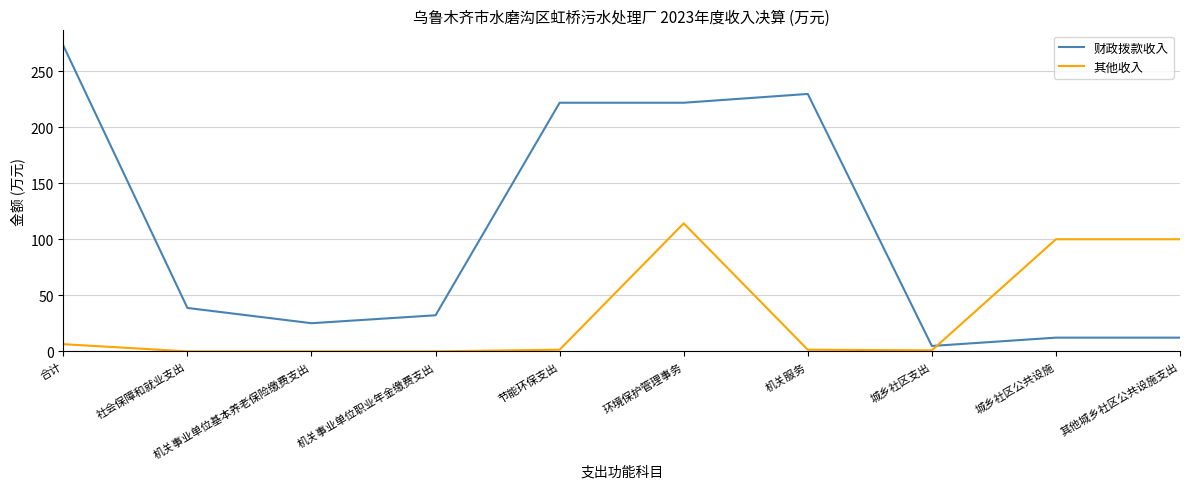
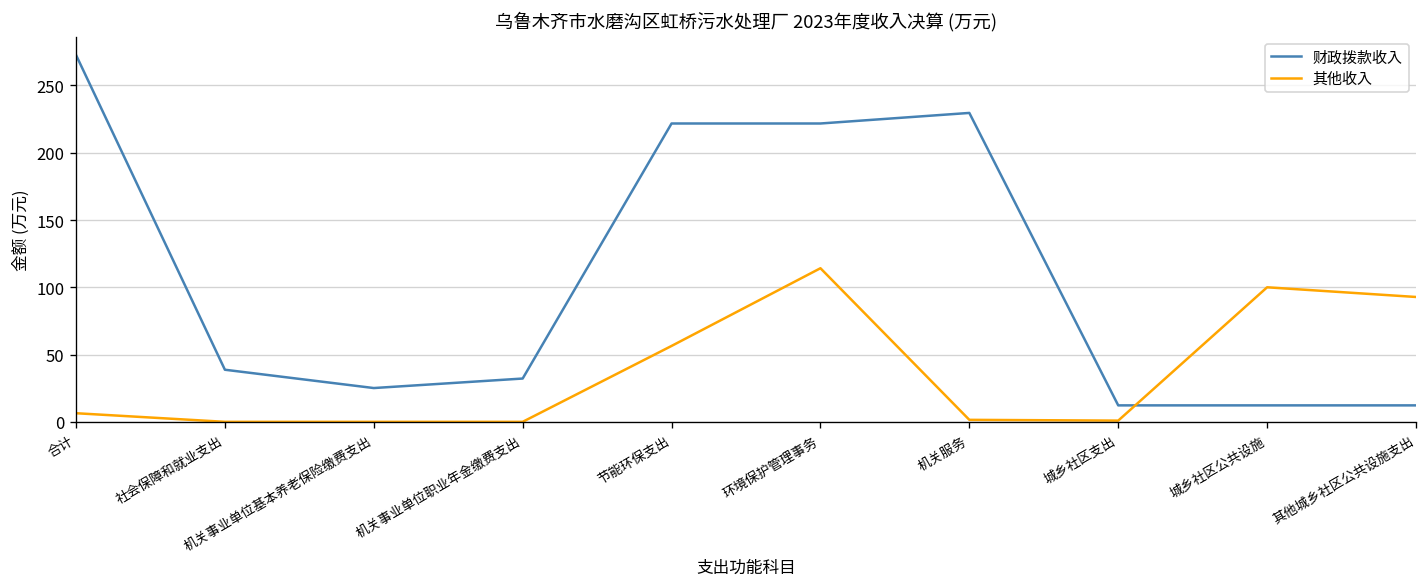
  {
    "财政拨款收入": {
      "合计": 273,
      "社会保障和就业支出": 39,
      "机关事业单位基本养老保险缴费支出": 25,
      "机关事业单位职业年金缴费支出": 32,
      "节能环保支出": 222,
      "环境保护管理事务": 222,
      "机关服务": 230,
-     "城乡社区支出": 5,
+     "城乡社区支出": 12,
      "城乡社区公共设施": 12,
      "其他城乡社区公共设施支出": 12
    },
    "其他收入": {
      "合计": 6,
      "社会保障和就业支出": 0,
      "机关事业单位基本养老保险缴费支出": 0,
      "机关事业单位职业年金缴费支出": 0,
-     "节能环保支出": 1,
+     "节能环保支出": 56,
      "环境保护管理事务": 114,
      "机关服务": 1,
      "城乡社区支出": 1,
      "城乡社区公共设施": 100,
-     "其他城乡社区公共设施支出": 100
+     "其他城乡社区公共设施支出": 93
    }
  }
